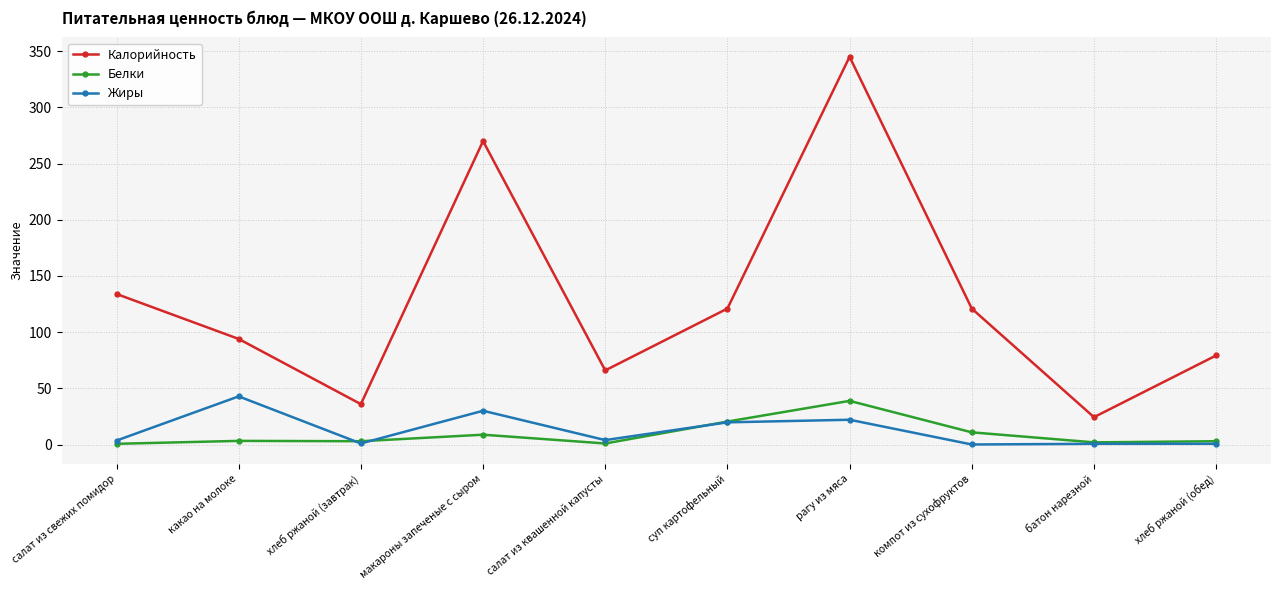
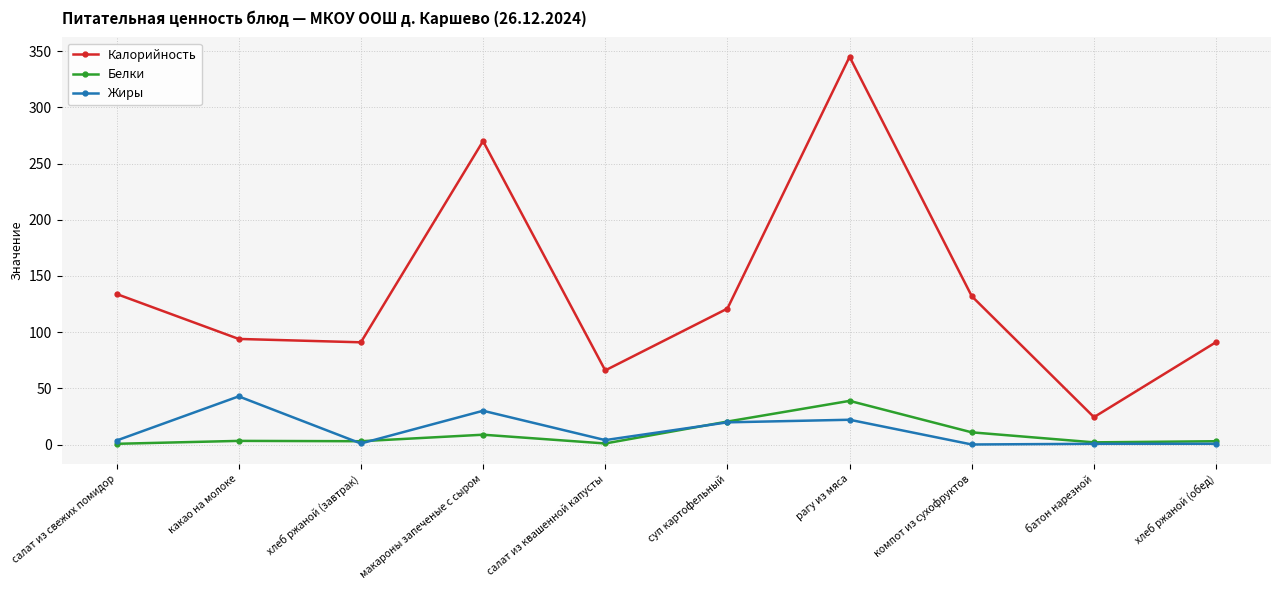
  {
    "Калорийность": {
      "салат из свежих помидор": 134,
      "какао на молоке": 94,
-     "хлеб ржаной (завтрак)": 36,
+     "хлеб ржаной (завтрак)": 91,
      "макароны запеченые с сыром": 270,
      "салат из квашенной капусты": 66,
      "суп картофельный": 121,
      "рагу из мяса": 345,
-     "компот из сухофруктов": 121,
+     "компот из сухофруктов": 132,
      "батон нарезной": 24,
-     "хлеб ржаной (обед)": 79
+     "хлеб ржаной (обед)": 91
    },
    "Белки": {
      "салат из свежих помидор": 1,
      "какао на молоке": 3,
      "макароны запеченые с сыром": 9,
      "салат из квашенной капусты": 1,
      "рагу из мяса": 39,
      "компот из сухофруктов": 11,
      "хлеб ржаной (обед)": 3
    },
    "Жиры": {
      "салат из свежих помидор": 4,
      "какао на молоке": 43,
      "макароны запеченые с сыром": 30,
      "салат из квашенной капусты": 4,
      "рагу из мяса": 22,
      "компот из сухофруктов": 0,
      "хлеб ржаной (обед)": 1
    }
  }
